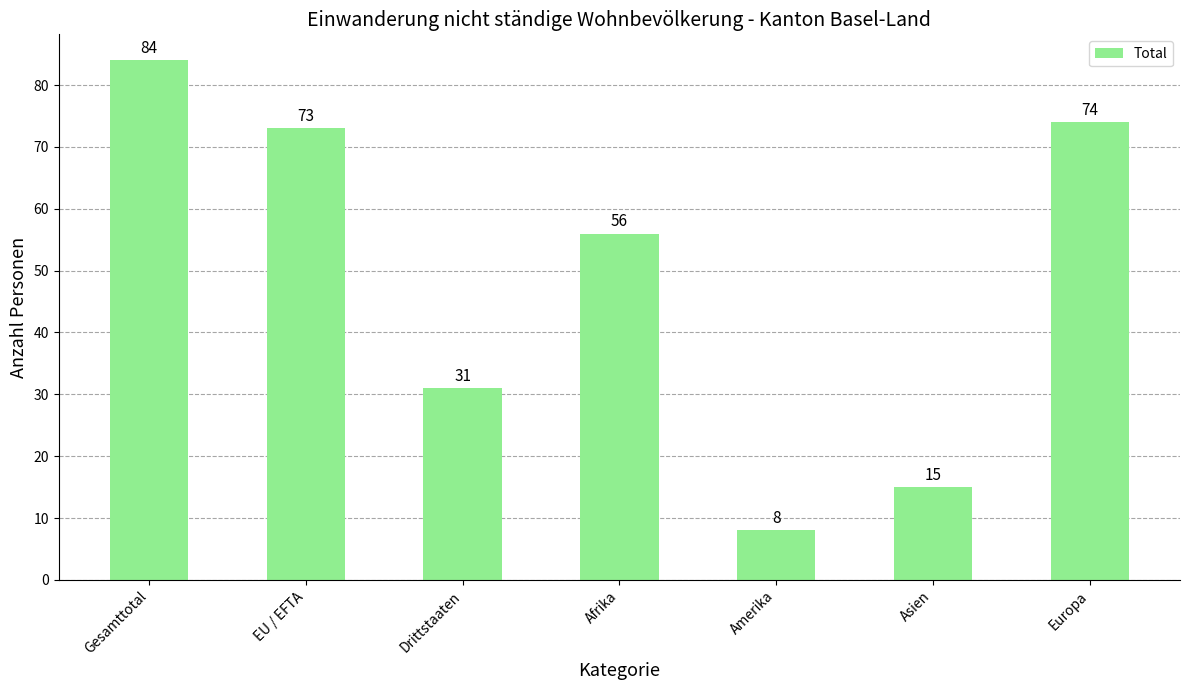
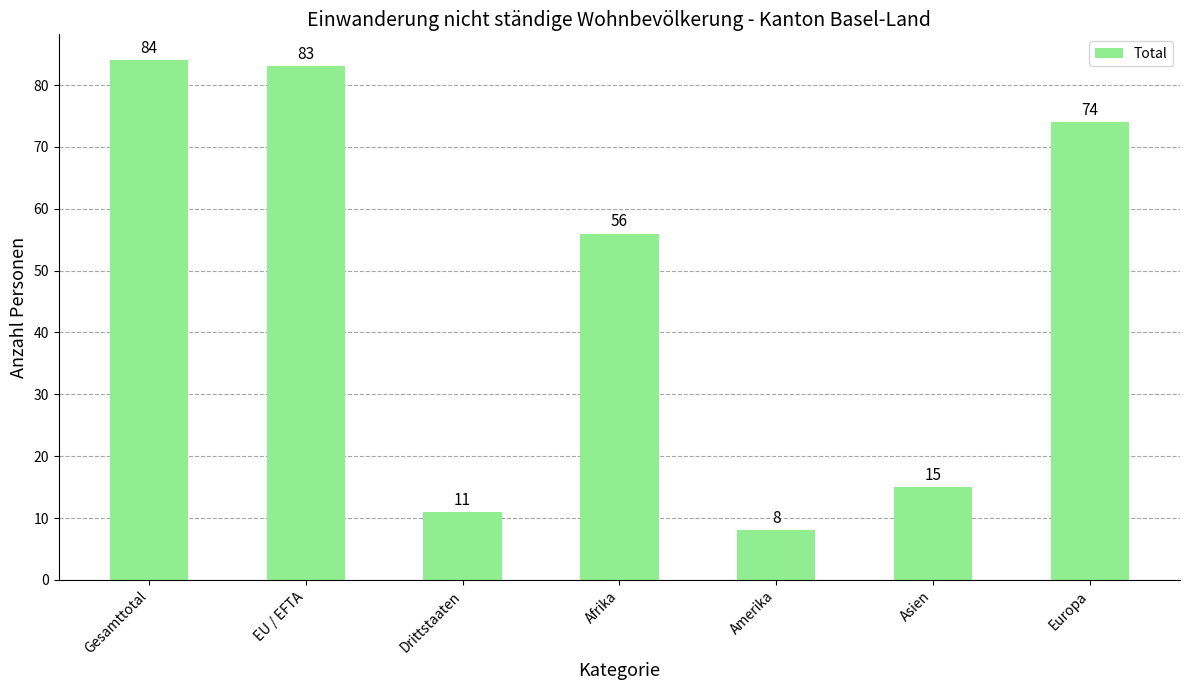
  {
    "Gesamttotal": 84,
-   "EU / EFTA": 73,
-   "Drittstaaten": 31,
+   "EU / EFTA": 83,
+   "Drittstaaten": 11,
    "Afrika": 56,
    "Amerika": 8,
    "Asien": 15,
    "Europa": 74
  }
